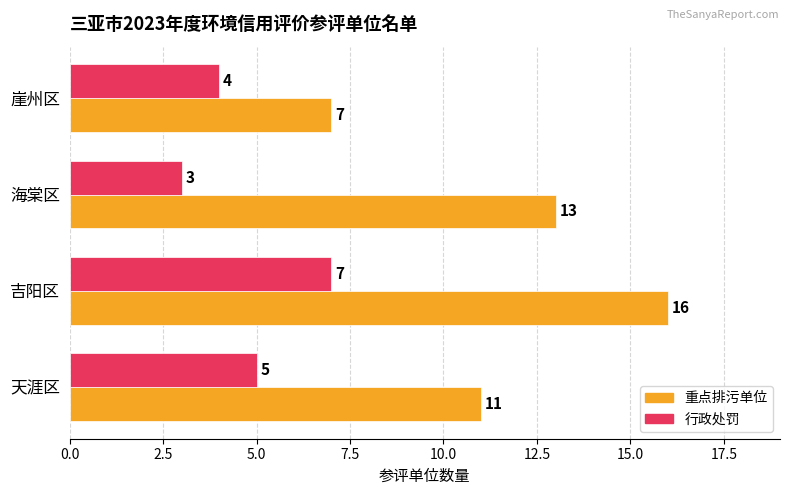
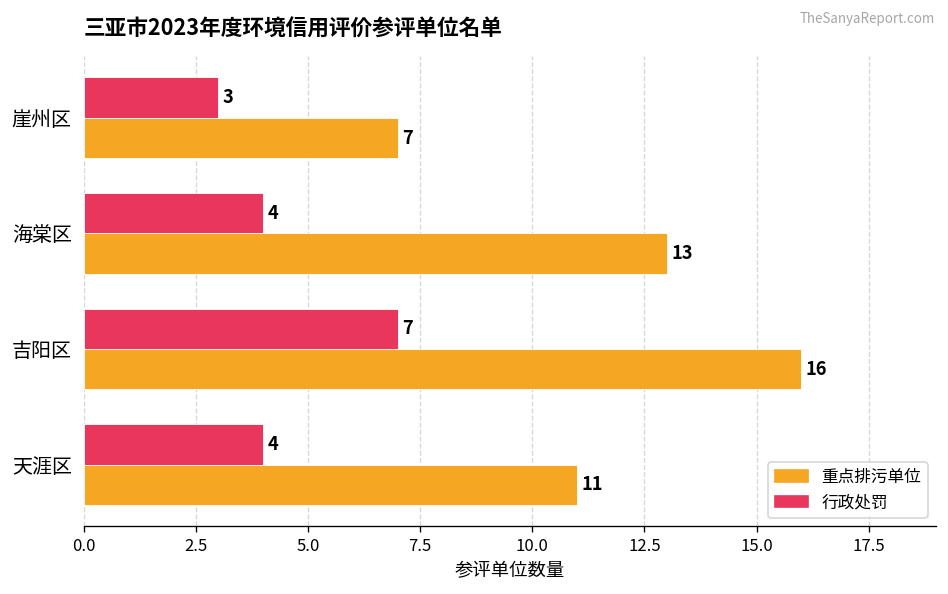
  {
    "重点排污单位": {
      "崖州区": 7,
      "海棠区": 13,
      "吉阳区": 16,
      "天涯区": 11
    },
    "行政处罚": {
-     "崖州区": 4,
-     "海棠区": 3,
+     "崖州区": 3,
+     "海棠区": 4,
      "吉阳区": 7,
-     "天涯区": 5
+     "天涯区": 4
    }
  }
